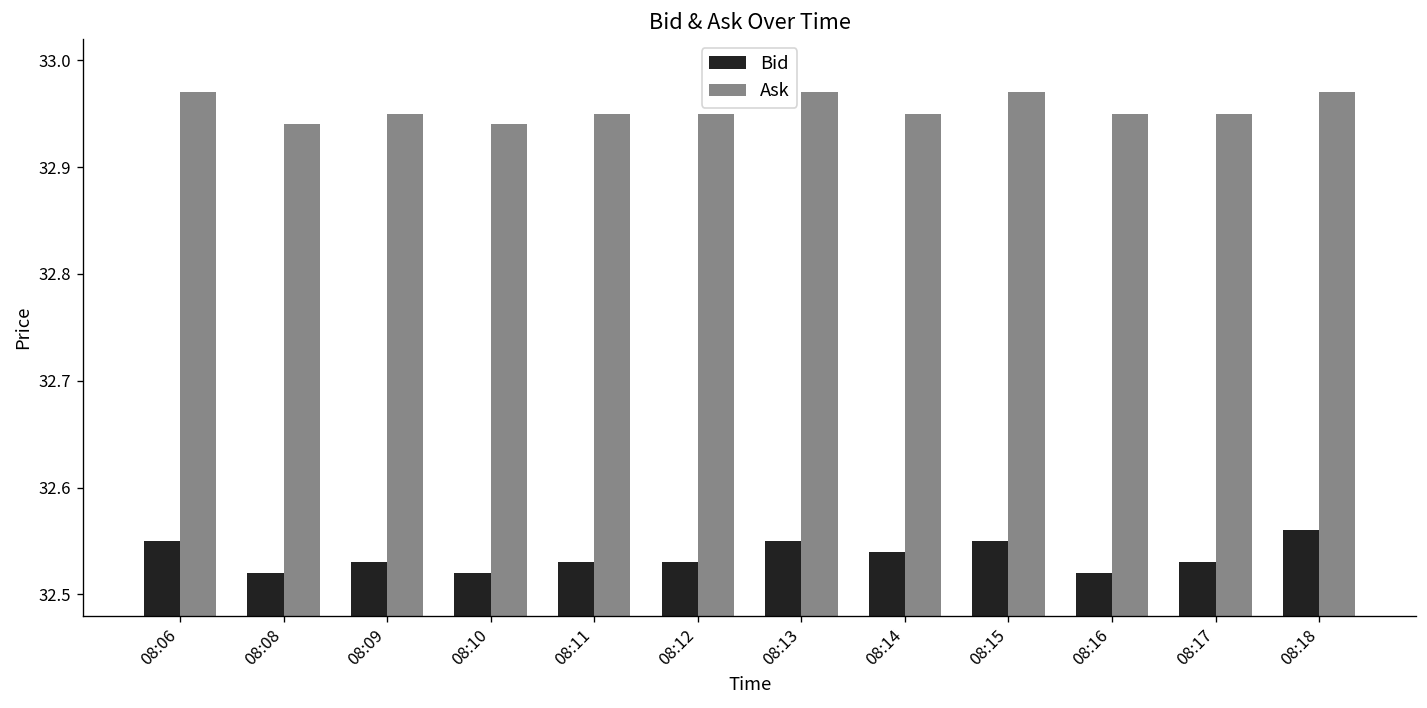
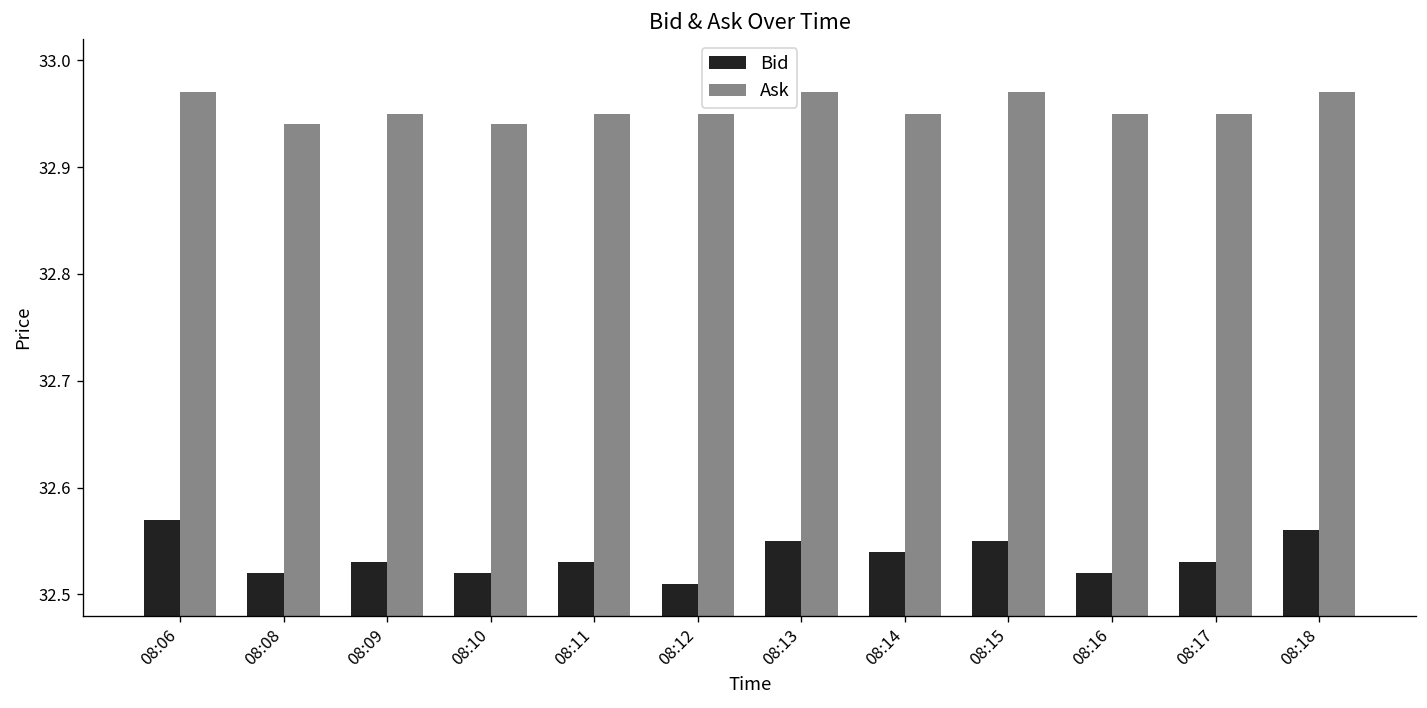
  {
    "Bid": {
-     "08:06": 32.55,
+     "08:06": 32.57,
      "08:08": 32.52,
      "08:09": 32.53,
      "08:10": 32.52,
      "08:11": 32.53,
-     "08:12": 32.53,
+     "08:12": 32.51,
      "08:13": 32.55,
      "08:14": 32.54,
      "08:15": 32.55,
      "08:16": 32.52,
      "08:17": 32.53,
      "08:18": 32.56
    },
    "Ask": {
      "08:06": 32.97,
      "08:08": 32.94,
      "08:09": 32.95,
      "08:10": 32.94,
      "08:11": 32.95,
      "08:12": 32.95,
      "08:13": 32.97,
      "08:14": 32.95,
      "08:15": 32.97,
      "08:16": 32.95,
      "08:17": 32.95,
      "08:18": 32.97
    }
  }
